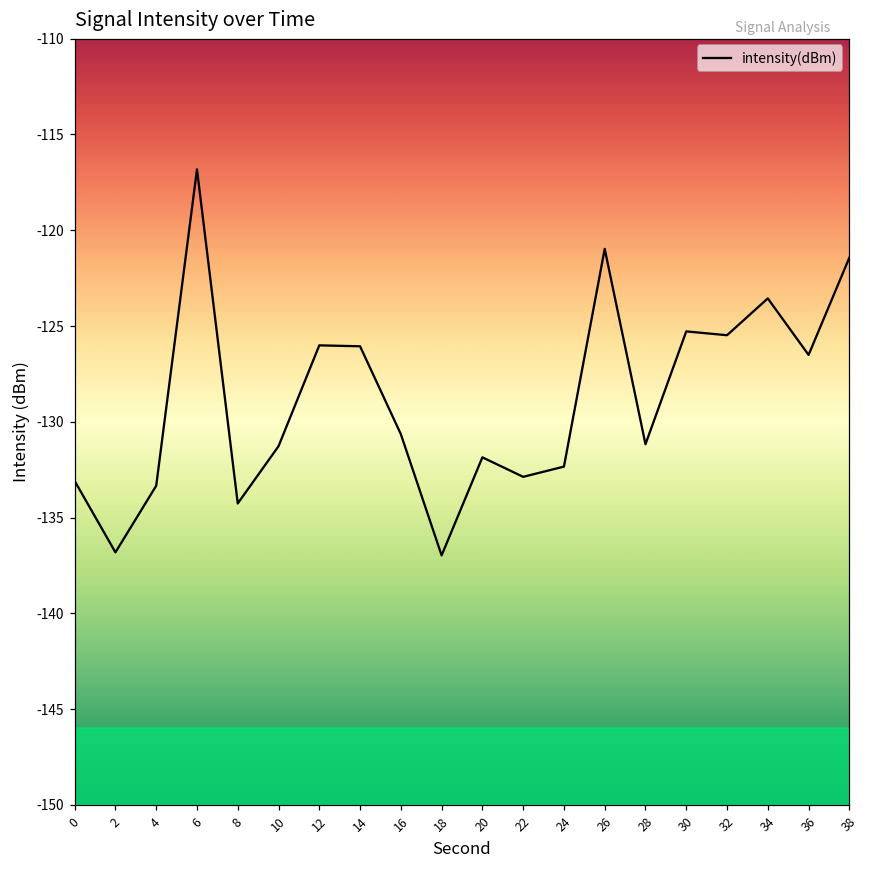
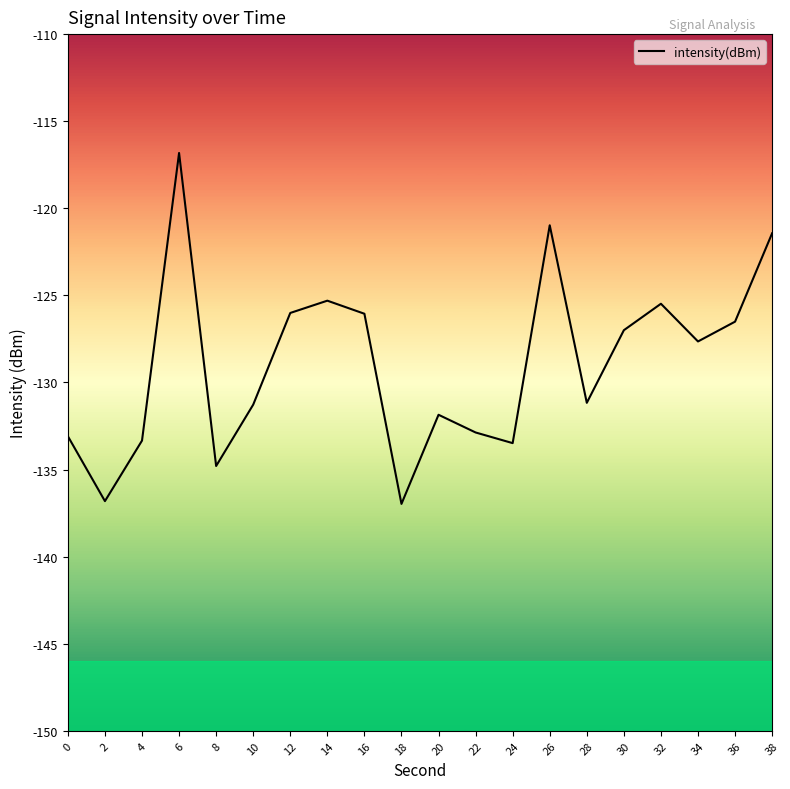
  {
    "0": -133.1,
    "2": -136.8,
    "4": -133.3,
    "6": -116.8,
-   "8": -134.3,
+   "8": -134.8,
    "10": -131.3,
    "12": -126.0,
-   "14": -126.1,
-   "16": -130.6,
+   "14": -125.3,
+   "16": -126.1,
    "18": -137.0,
    "20": -131.9,
    "22": -132.9,
-   "24": -132.3,
+   "24": -133.5,
    "26": -121.0,
    "28": -131.2,
-   "30": -125.3,
+   "30": -127.0,
    "32": -125.5,
-   "34": -123.6,
+   "34": -127.6,
    "36": -126.5,
    "38": -121.4
  }
